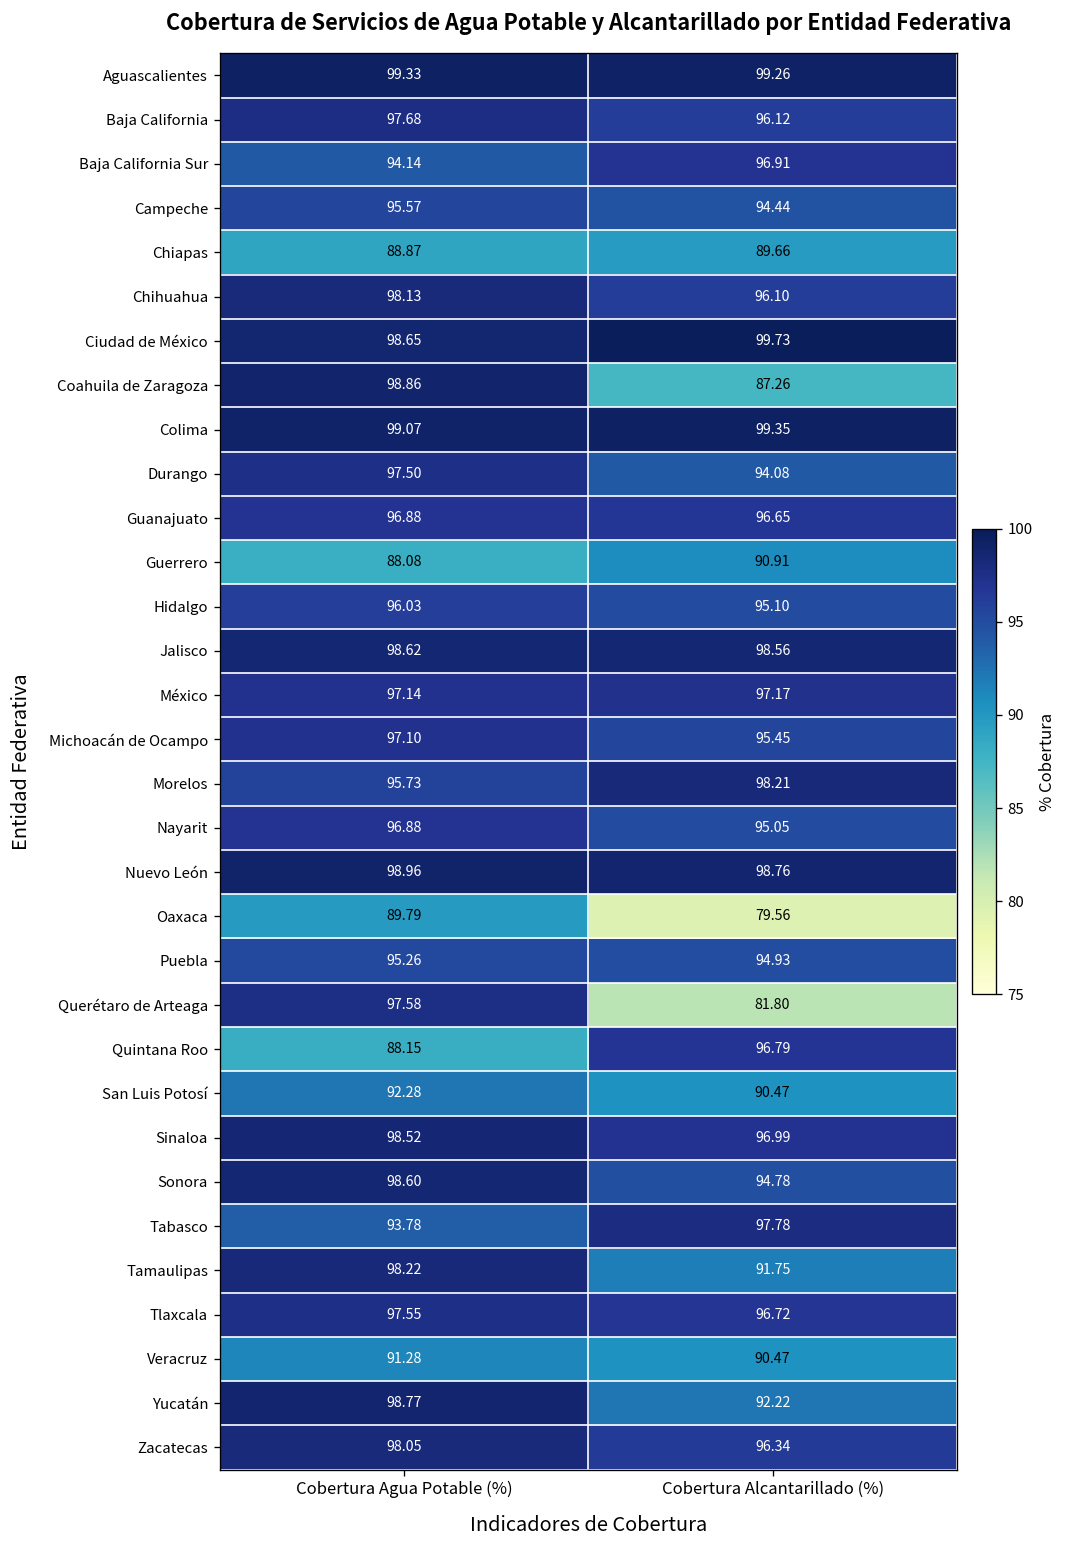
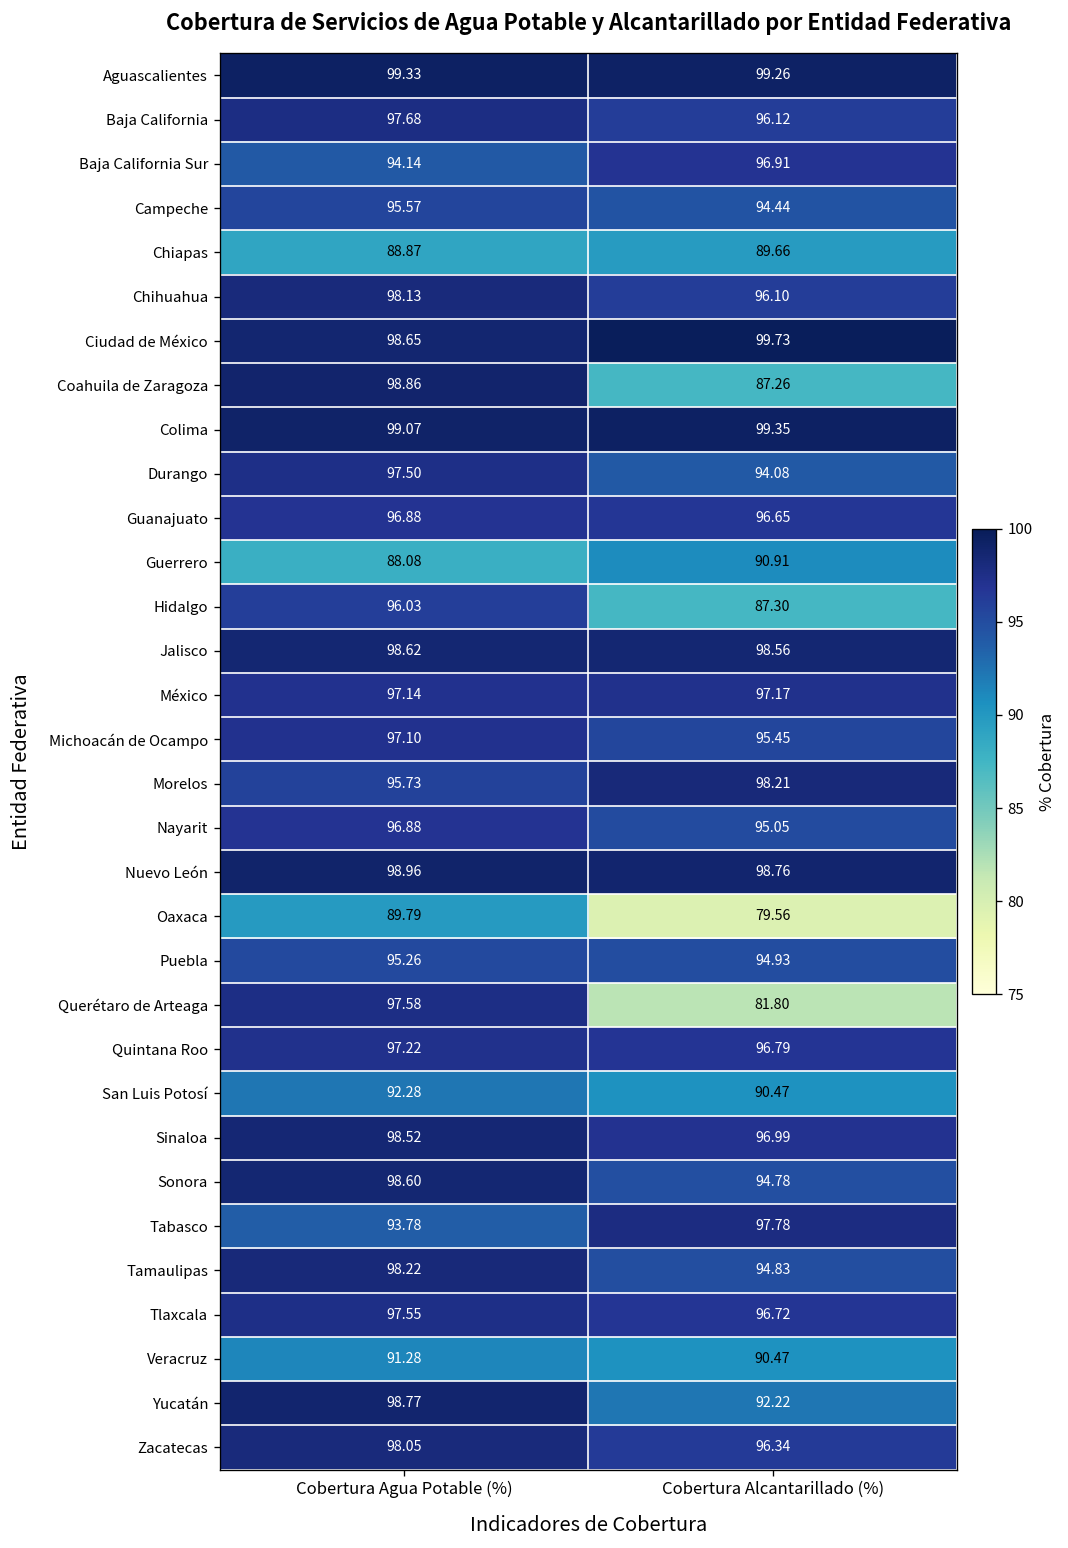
  {
    "Aguascalientes": {
      "Cobertura Agua Potable (%)": 99.33,
      "Cobertura Alcantarillado (%)": 99.26
    },
    "Baja California": {
      "Cobertura Agua Potable (%)": 97.68,
      "Cobertura Alcantarillado (%)": 96.12
    },
    "Baja California Sur": {
      "Cobertura Agua Potable (%)": 94.14,
      "Cobertura Alcantarillado (%)": 96.91
    },
    "Campeche": {
      "Cobertura Agua Potable (%)": 95.57,
      "Cobertura Alcantarillado (%)": 94.44
    },
    "Chiapas": {
      "Cobertura Agua Potable (%)": 88.87,
      "Cobertura Alcantarillado (%)": 89.66
    },
    "Chihuahua": {
      "Cobertura Agua Potable (%)": 98.13,
      "Cobertura Alcantarillado (%)": 96.10
    },
    "Ciudad de México": {
      "Cobertura Agua Potable (%)": 98.65,
      "Cobertura Alcantarillado (%)": 99.73
    },
    "Coahuila de Zaragoza": {
      "Cobertura Agua Potable (%)": 98.86,
      "Cobertura Alcantarillado (%)": 87.26
    },
    "Colima": {
      "Cobertura Agua Potable (%)": 99.07,
      "Cobertura Alcantarillado (%)": 99.35
    },
    "Durango": {
      "Cobertura Agua Potable (%)": 97.50,
      "Cobertura Alcantarillado (%)": 94.08
    },
    "Guanajuato": {
      "Cobertura Agua Potable (%)": 96.88,
      "Cobertura Alcantarillado (%)": 96.65
    },
    "Guerrero": {
      "Cobertura Agua Potable (%)": 88.08,
      "Cobertura Alcantarillado (%)": 90.91
    },
    "Hidalgo": {
      "Cobertura Agua Potable (%)": 96.03,
-     "Cobertura Alcantarillado (%)": 95.10
+     "Cobertura Alcantarillado (%)": 87.30
    },
    "Jalisco": {
      "Cobertura Agua Potable (%)": 98.62,
      "Cobertura Alcantarillado (%)": 98.56
    },
    "México": {
      "Cobertura Agua Potable (%)": 97.14,
      "Cobertura Alcantarillado (%)": 97.17
    },
    "Michoacán de Ocampo": {
      "Cobertura Agua Potable (%)": 97.10,
      "Cobertura Alcantarillado (%)": 95.45
    },
    "Morelos": {
      "Cobertura Agua Potable (%)": 95.73,
      "Cobertura Alcantarillado (%)": 98.21
    },
    "Nayarit": {
      "Cobertura Agua Potable (%)": 96.88,
      "Cobertura Alcantarillado (%)": 95.05
    },
    "Nuevo León": {
      "Cobertura Agua Potable (%)": 98.96,
      "Cobertura Alcantarillado (%)": 98.76
    },
    "Oaxaca": {
      "Cobertura Agua Potable (%)": 89.79,
      "Cobertura Alcantarillado (%)": 79.56
    },
    "Puebla": {
      "Cobertura Agua Potable (%)": 95.26,
      "Cobertura Alcantarillado (%)": 94.93
    },
    "Querétaro de Arteaga": {
      "Cobertura Agua Potable (%)": 97.58,
      "Cobertura Alcantarillado (%)": 81.80
    },
    "Quintana Roo": {
-     "Cobertura Agua Potable (%)": 88.15,
+     "Cobertura Agua Potable (%)": 97.22,
      "Cobertura Alcantarillado (%)": 96.79
    },
    "San Luis Potosí": {
      "Cobertura Agua Potable (%)": 92.28,
      "Cobertura Alcantarillado (%)": 90.47
    },
    "Sinaloa": {
      "Cobertura Agua Potable (%)": 98.52,
      "Cobertura Alcantarillado (%)": 96.99
    },
    "Sonora": {
      "Cobertura Agua Potable (%)": 98.60,
      "Cobertura Alcantarillado (%)": 94.78
    },
    "Tabasco": {
      "Cobertura Agua Potable (%)": 93.78,
      "Cobertura Alcantarillado (%)": 97.78
    },
    "Tamaulipas": {
      "Cobertura Agua Potable (%)": 98.22,
-     "Cobertura Alcantarillado (%)": 91.75
+     "Cobertura Alcantarillado (%)": 94.83
    },
    "Tlaxcala": {
      "Cobertura Agua Potable (%)": 97.55,
      "Cobertura Alcantarillado (%)": 96.72
    },
    "Veracruz": {
      "Cobertura Agua Potable (%)": 91.28,
      "Cobertura Alcantarillado (%)": 90.47
    },
    "Yucatán": {
      "Cobertura Agua Potable (%)": 98.77,
      "Cobertura Alcantarillado (%)": 92.22
    },
    "Zacatecas": {
      "Cobertura Agua Potable (%)": 98.05,
      "Cobertura Alcantarillado (%)": 96.34
    }
  }
